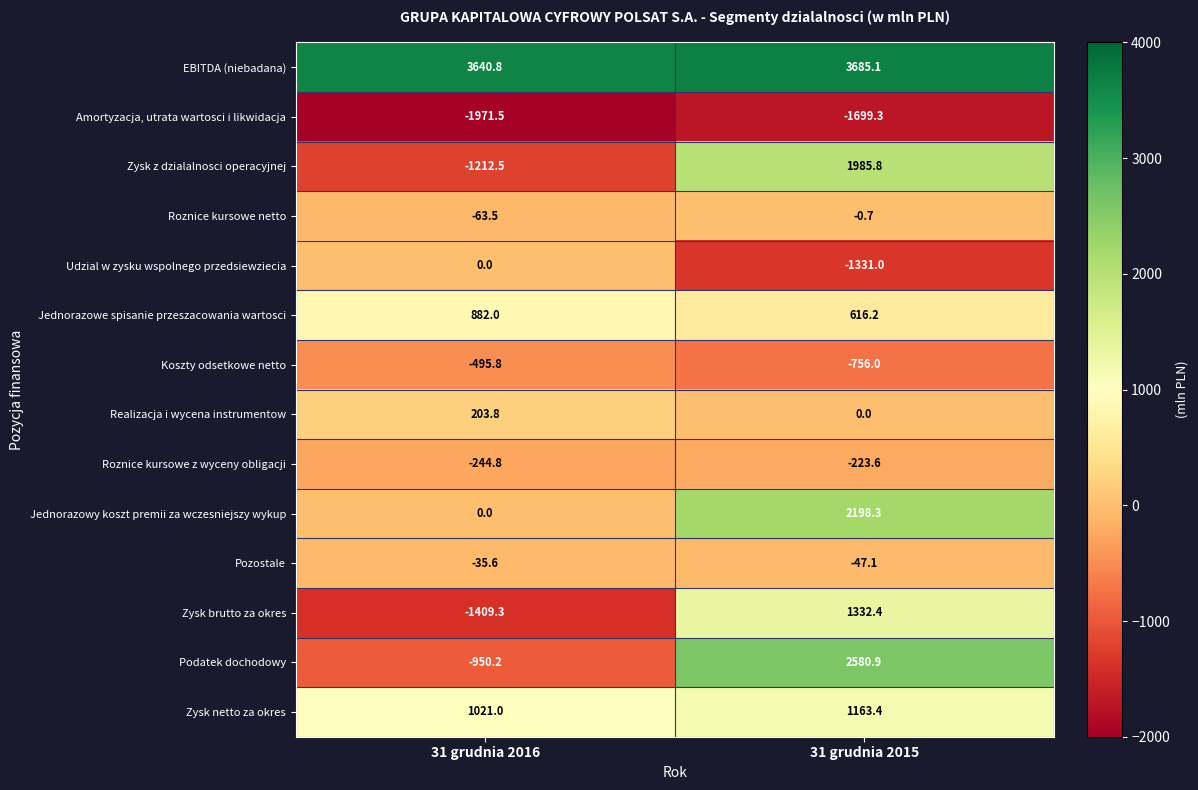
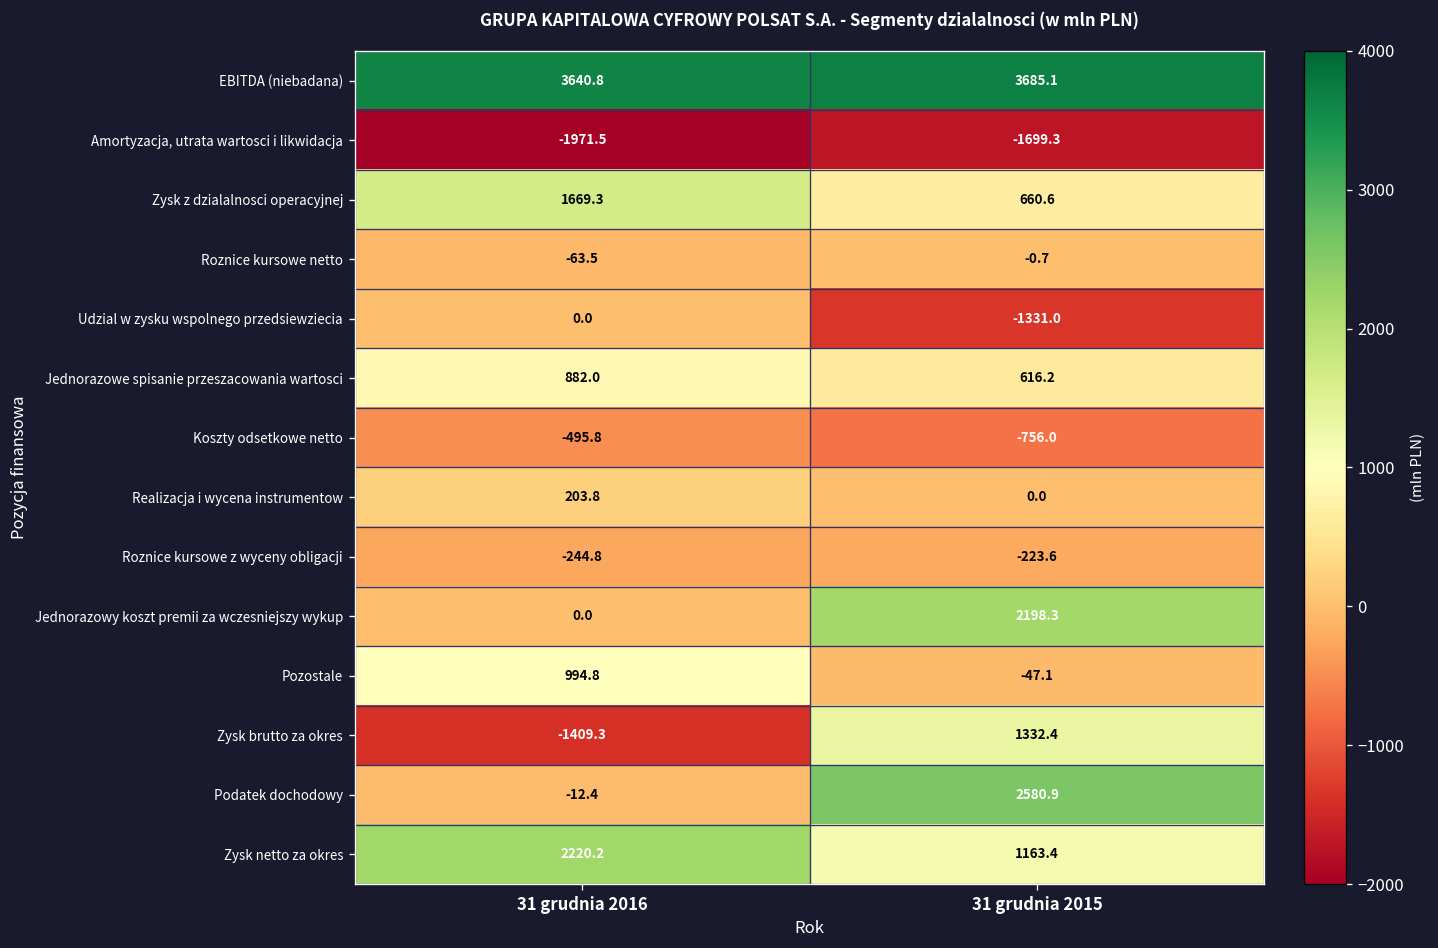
  {
    "EBITDA (niebadana)": {
      "31 grudnia 2016": 3640.8,
      "31 grudnia 2015": 3685.1
    },
    "Amortyzacja, utrata wartosci i likwidacja": {
      "31 grudnia 2016": -1971.5,
      "31 grudnia 2015": -1699.3
    },
    "Zysk z dzialalnosci operacyjnej": {
-     "31 grudnia 2016": -1212.5,
-     "31 grudnia 2015": 1985.8
+     "31 grudnia 2016": 1669.3,
+     "31 grudnia 2015": 660.6
    },
    "Roznice kursowe netto": {
      "31 grudnia 2016": -63.5,
      "31 grudnia 2015": -0.7
    },
    "Udzial w zysku wspolnego przedsiewziecia": {
      "31 grudnia 2016": 0.0,
      "31 grudnia 2015": -1331.0
    },
    "Jednorazowe spisanie przeszacowania wartosci": {
      "31 grudnia 2016": 882.0,
      "31 grudnia 2015": 616.2
    },
    "Koszty odsetkowe netto": {
      "31 grudnia 2016": -495.8,
      "31 grudnia 2015": -756.0
    },
    "Realizacja i wycena instrumentow": {
      "31 grudnia 2016": 203.8,
      "31 grudnia 2015": 0.0
    },
    "Roznice kursowe z wyceny obligacji": {
      "31 grudnia 2016": -244.8,
      "31 grudnia 2015": -223.6
    },
    "Jednorazowy koszt premii za wczesniejszy wykup": {
      "31 grudnia 2016": 0.0,
      "31 grudnia 2015": 2198.3
    },
    "Pozostale": {
-     "31 grudnia 2016": -35.6,
+     "31 grudnia 2016": 994.8,
      "31 grudnia 2015": -47.1
    },
    "Zysk brutto za okres": {
      "31 grudnia 2016": -1409.3,
      "31 grudnia 2015": 1332.4
    },
    "Podatek dochodowy": {
-     "31 grudnia 2016": -950.2,
+     "31 grudnia 2016": -12.4,
      "31 grudnia 2015": 2580.9
    },
    "Zysk netto za okres": {
-     "31 grudnia 2016": 1021.0,
+     "31 grudnia 2016": 2220.2,
      "31 grudnia 2015": 1163.4
    }
  }
